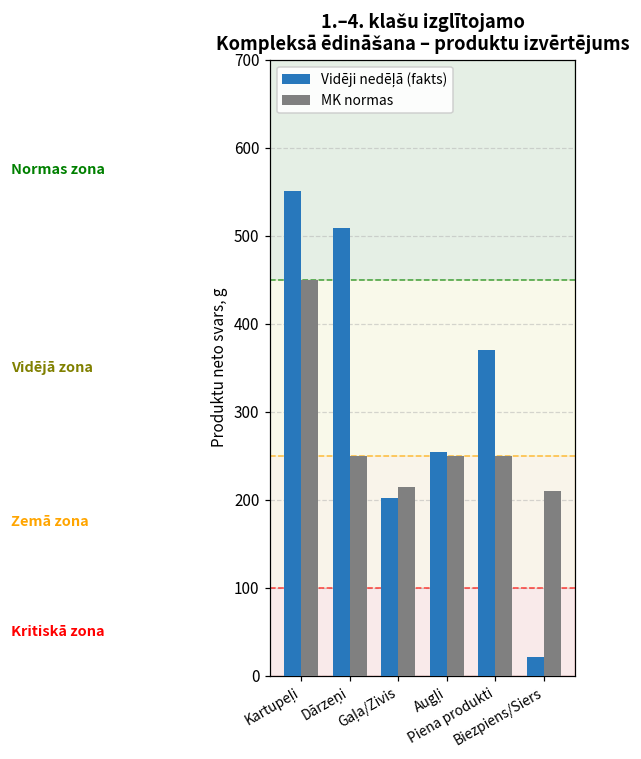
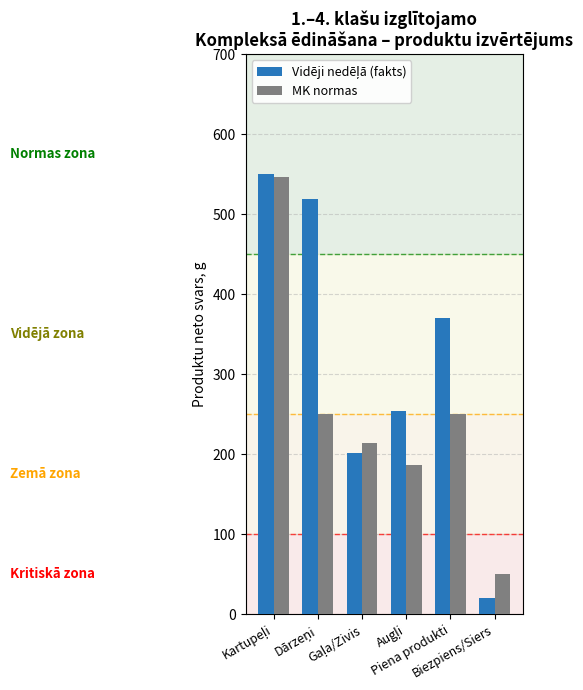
  {
    "Vidēji nedēļā (fakts)": {
      "Kartupeļi": 550,
-     "Dārzeņi": 510,
+     "Dārzeņi": 520,
      "Gaļa/Zivis": 200,
      "Augļi": 250,
      "Piena produkti": 370,
      "Biezpiens/Siers": 20
    },
    "MK normas": {
-     "Kartupeļi": 450,
+     "Kartupeļi": 550,
      "Dārzeņi": 250,
      "Gaļa/Zivis": 210,
-     "Augļi": 250,
+     "Augļi": 190,
      "Piena produkti": 250,
-     "Biezpiens/Siers": 210
+     "Biezpiens/Siers": 50
    }
  }
